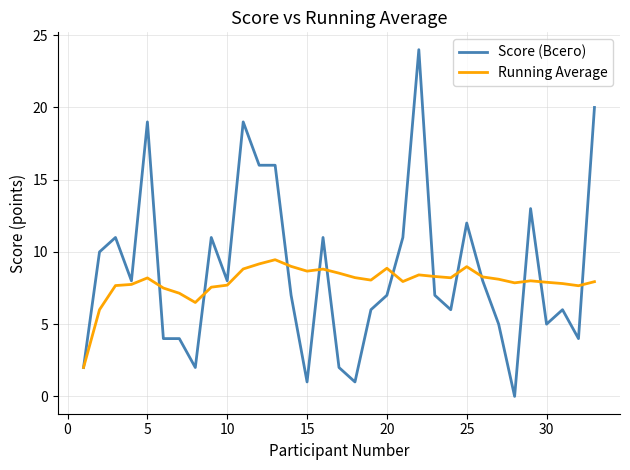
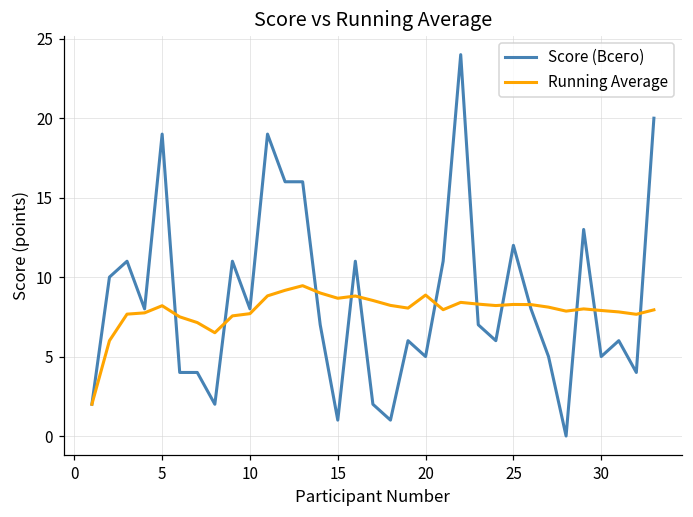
  {
    "Score (Всего)": {
      "5": 19,
      "10": 8,
      "15": 1,
-     "20": 7,
+     "20": 5,
      "25": 12,
      "30": 5
    },
    "Running Average": {
      "5": 8.2,
      "10": 7.7,
      "15": 8.7,
      "20": 8.9,
-     "25": 9.0,
+     "25": 8.3,
      "30": 7.9
    }
  }
